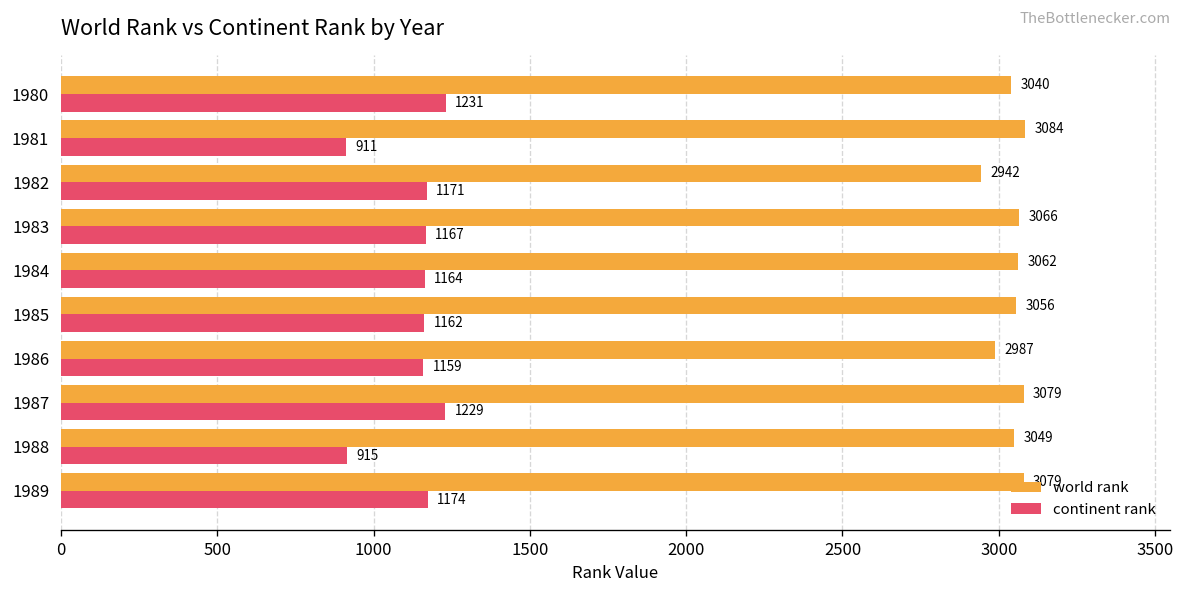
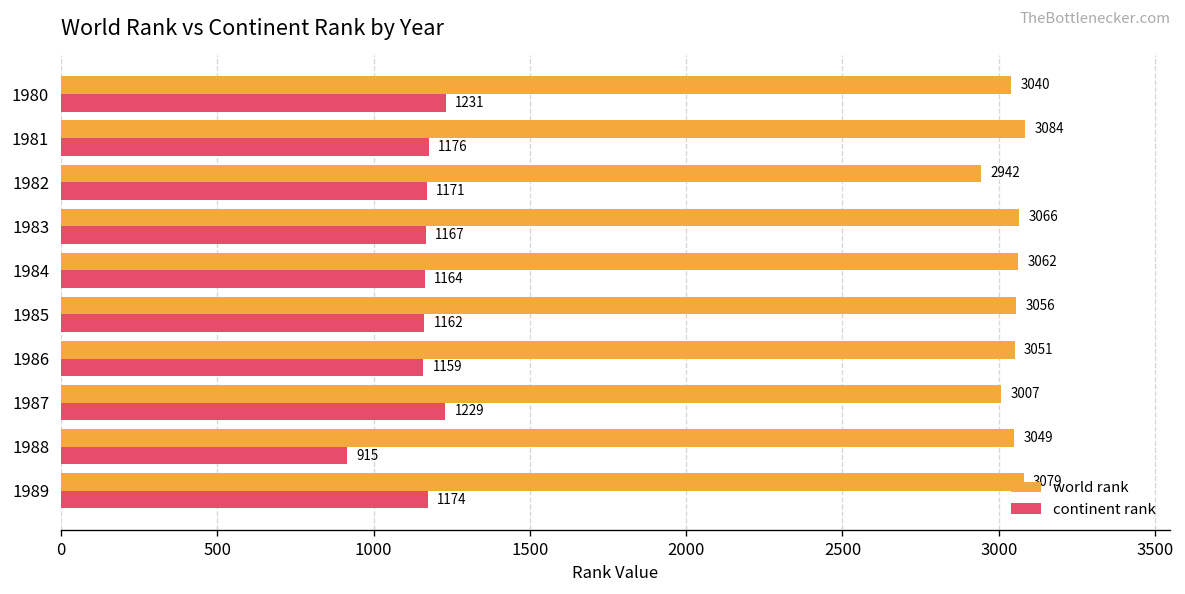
  {
    "world rank": {
      "1980": 3040,
      "1981": 3084,
      "1982": 2942,
      "1983": 3066,
      "1984": 3062,
      "1985": 3056,
-     "1986": 2987,
-     "1987": 3079,
+     "1986": 3051,
+     "1987": 3007,
      "1988": 3049,
      "1989": 3079
    },
    "continent rank": {
      "1980": 1231,
-     "1981": 911,
+     "1981": 1176,
      "1982": 1171,
      "1983": 1167,
      "1984": 1164,
      "1985": 1162,
      "1986": 1159,
      "1987": 1229,
      "1988": 915,
      "1989": 1174
    }
  }
